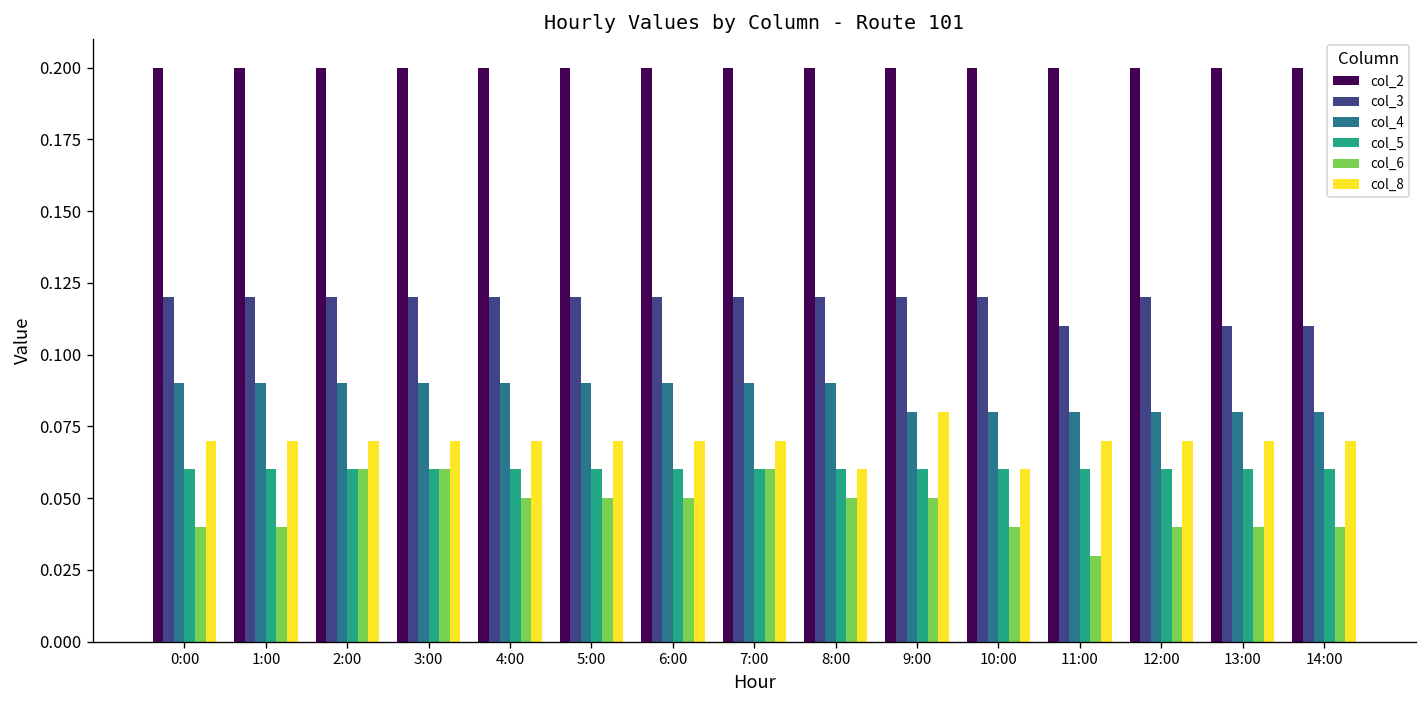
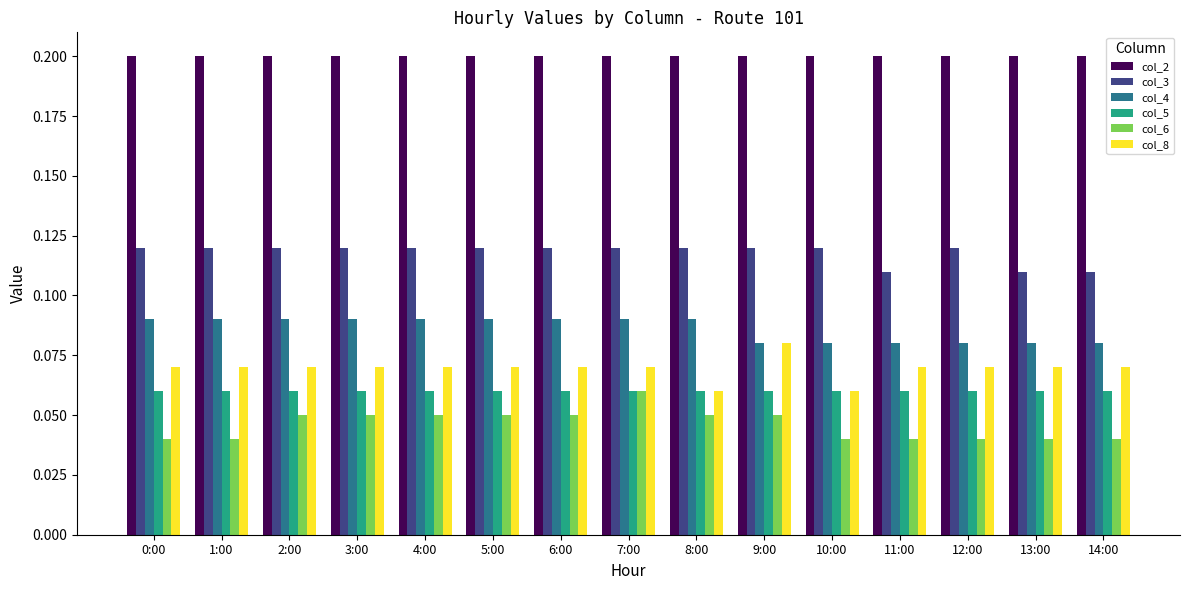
  {
    "col_2": {
      "0:00": 0.20,
      "1:00": 0.20,
      "2:00": 0.20,
      "3:00": 0.20,
      "4:00": 0.20,
      "5:00": 0.20,
      "6:00": 0.20,
      "7:00": 0.20,
      "8:00": 0.20,
      "9:00": 0.20,
      "10:00": 0.20,
      "11:00": 0.20,
      "12:00": 0.20,
      "13:00": 0.20,
      "14:00": 0.20
    },
    "col_6": {
      "0:00": 0.04,
      "1:00": 0.04,
-     "2:00": 0.06,
-     "3:00": 0.06,
+     "2:00": 0.05,
+     "3:00": 0.05,
      "4:00": 0.05,
      "5:00": 0.05,
      "6:00": 0.05,
      "7:00": 0.06,
      "8:00": 0.05,
      "9:00": 0.05,
      "10:00": 0.04,
-     "11:00": 0.03,
+     "11:00": 0.04,
      "12:00": 0.04,
      "13:00": 0.04,
      "14:00": 0.04
    },
    "col_8": {
      "0:00": 0.07,
      "1:00": 0.07,
      "2:00": 0.07,
      "3:00": 0.07,
      "4:00": 0.07,
      "5:00": 0.07,
      "6:00": 0.07,
      "7:00": 0.07,
      "8:00": 0.06,
      "9:00": 0.08,
      "10:00": 0.06,
      "11:00": 0.07,
      "12:00": 0.07,
      "13:00": 0.07,
      "14:00": 0.07
    }
  }
